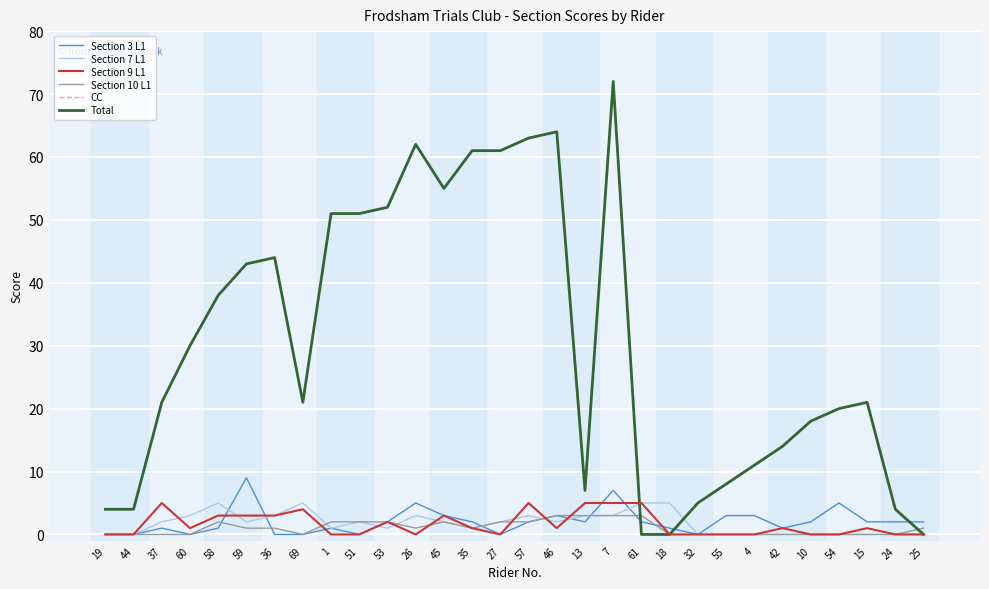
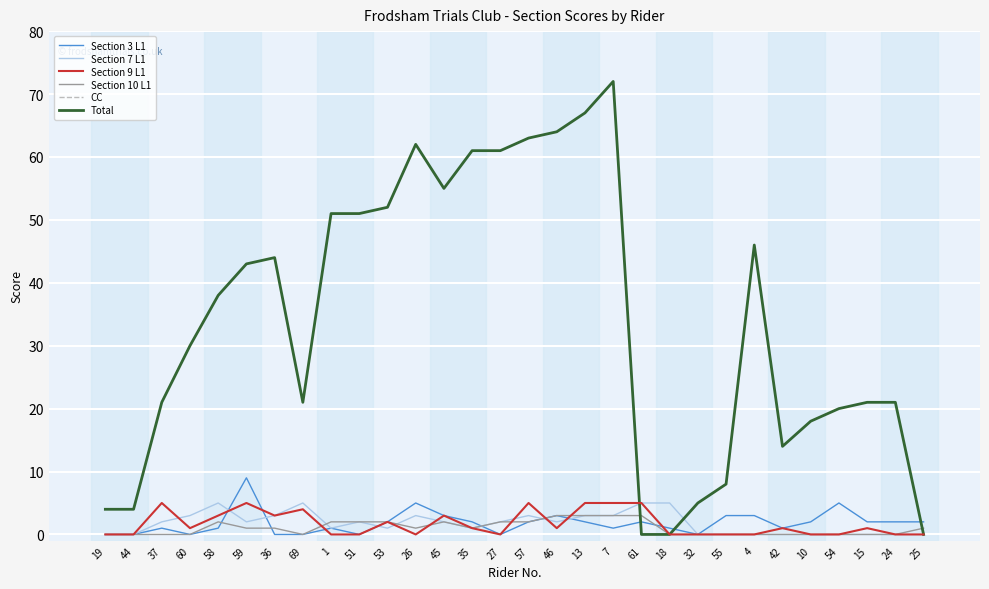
  {
    "Section 3 L1": {
      "37": 1,
      "58": 1,
      "59": 9,
      "36": 0,
      "26": 5,
      "35": 2,
      "13": 2,
-     "7": 7,
+     "7": 1,
      "61": 2,
      "18": 1,
      "55": 3,
      "4": 3,
      "10": 2,
      "54": 5,
      "15": 2,
      "24": 2,
      "25": 2
    },
    "Section 9 L1": {
      "37": 5,
      "60": 1,
      "58": 3,
-     "59": 3,
+     "59": 5,
      "69": 4,
      "1": 0,
      "26": 0,
      "57": 5,
      "46": 1,
      "13": 5,
      "7": 5,
      "15": 1
    },
    "Total": {
      "19": 4,
      "44": 4,
      "37": 21,
      "60": 30,
      "58": 38,
      "59": 43,
      "36": 44,
      "69": 21,
      "1": 51,
      "51": 51,
      "53": 52,
      "26": 62,
      "45": 55,
      "35": 61,
      "27": 61,
      "57": 63,
      "46": 64,
-     "13": 7,
+     "13": 67,
      "7": 72,
      "61": 0,
      "32": 5,
      "55": 8,
-     "4": 11,
+     "4": 46,
      "42": 14,
      "10": 18,
      "54": 20,
      "15": 21,
-     "24": 4
+     "24": 21
    }
  }
